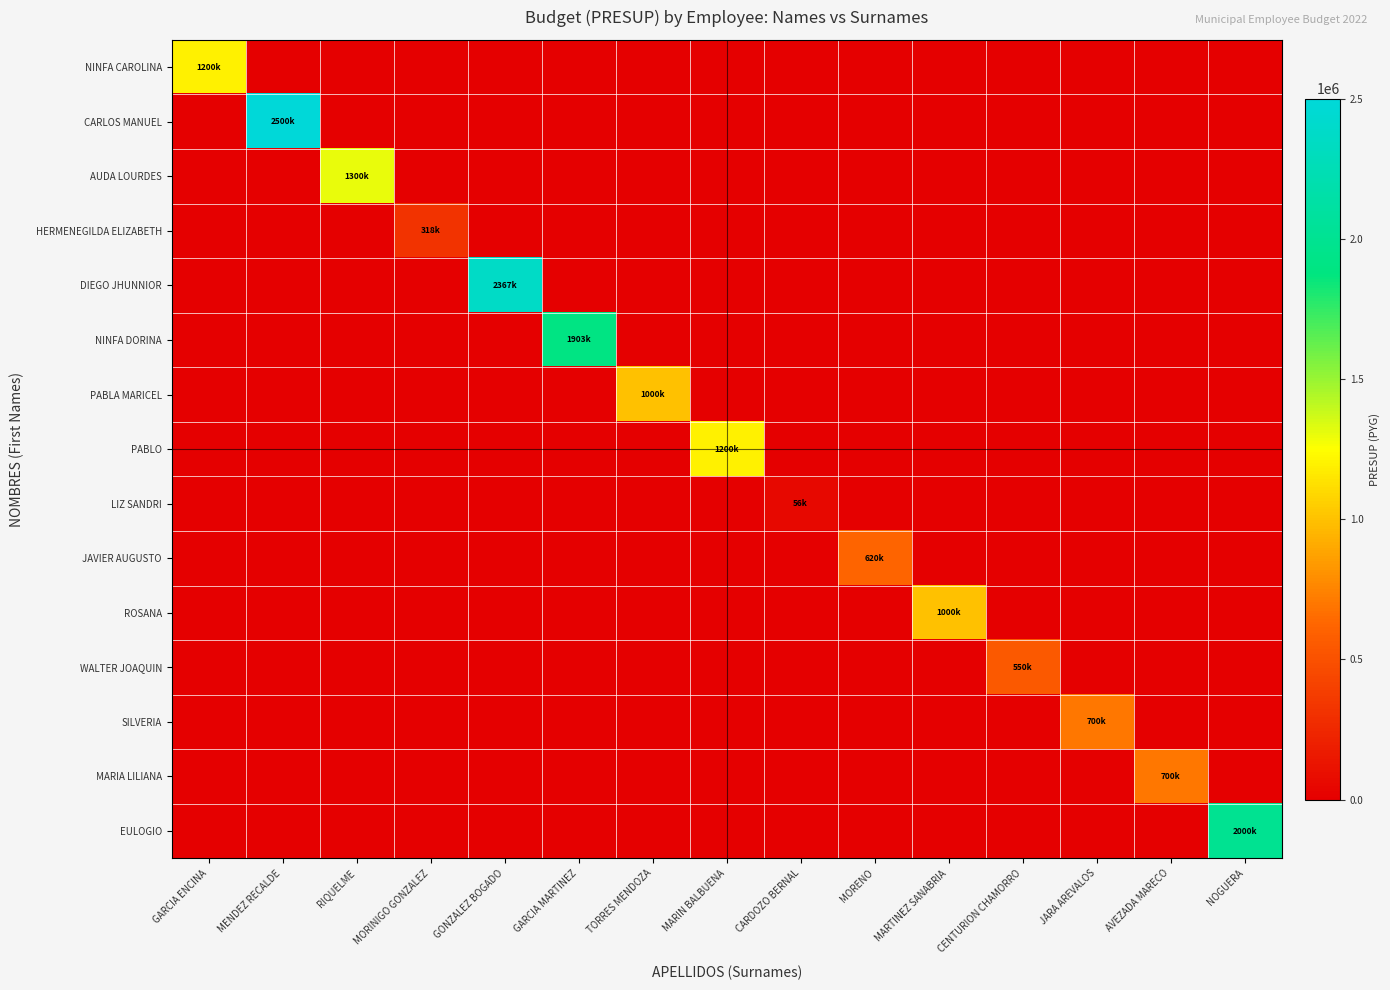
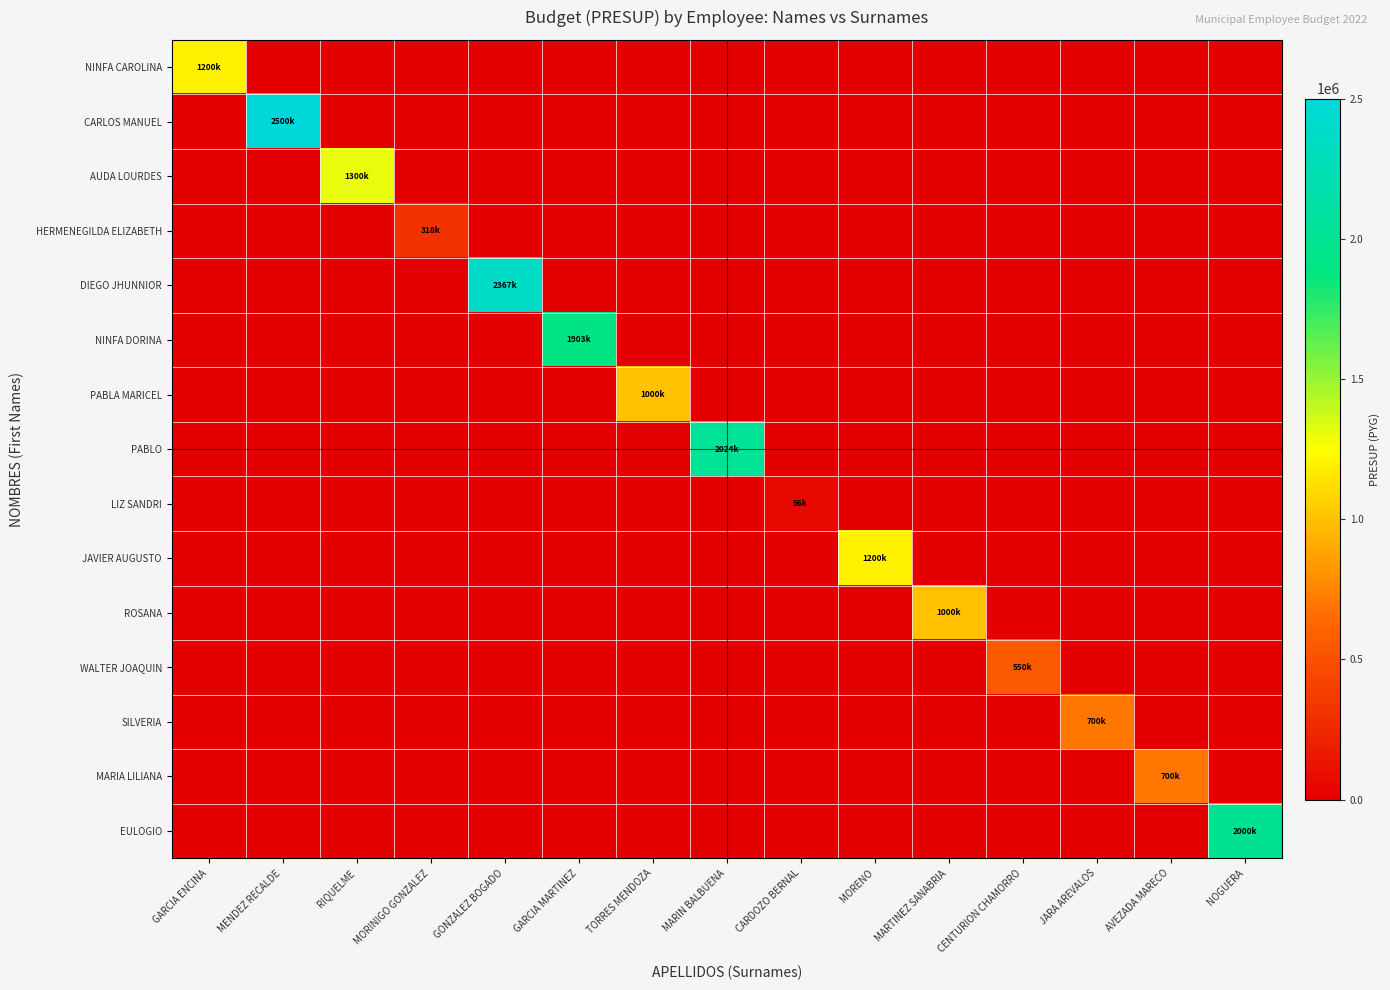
  {
    "NINFA CAROLINA": {
      "GARCIA ENCINA": "1200k"
    },
    "CARLOS MANUEL": {
      "MENDEZ RECALDE": "2500k"
    },
    "AUDA LOURDES": {
      "RIQUELME": "1300k"
    },
    "HERMENEGILDA ELIZABETH": {
      "MORINIGO GONZALEZ": "318k"
    },
    "DIEGO JHUNNIOR": {
      "GONZALEZ BOGADO": "2367k"
    },
    "NINFA DORINA": {
      "GARCIA MARTINEZ": "1903k"
    },
    "PABLA MARICEL": {
      "TORRES MENDOZA": "1000k"
    },
    "PABLO": {
-     "MARIN BALBUENA": "1200k"
+     "MARIN BALBUENA": "2024k"
    },
    "LIZ SANDRI": {
      "CARDOZO BERNAL": "56k"
    },
    "JAVIER AUGUSTO": {
-     "MORENO": "620k"
+     "MORENO": "1200k"
    },
    "ROSANA": {
      "MARTINEZ SANABRIA": "1000k"
    },
    "WALTER JOAQUIN": {
      "CENTURION CHAMORRO": "550k"
    },
    "SILVERIA": {
      "JARA AREVALOS": "700k"
    },
    "MARIA LILIANA": {
      "AVEZADA MARECO": "700k"
    },
    "EULOGIO": {
      "NOGUERA": "2000k"
    }
  }
